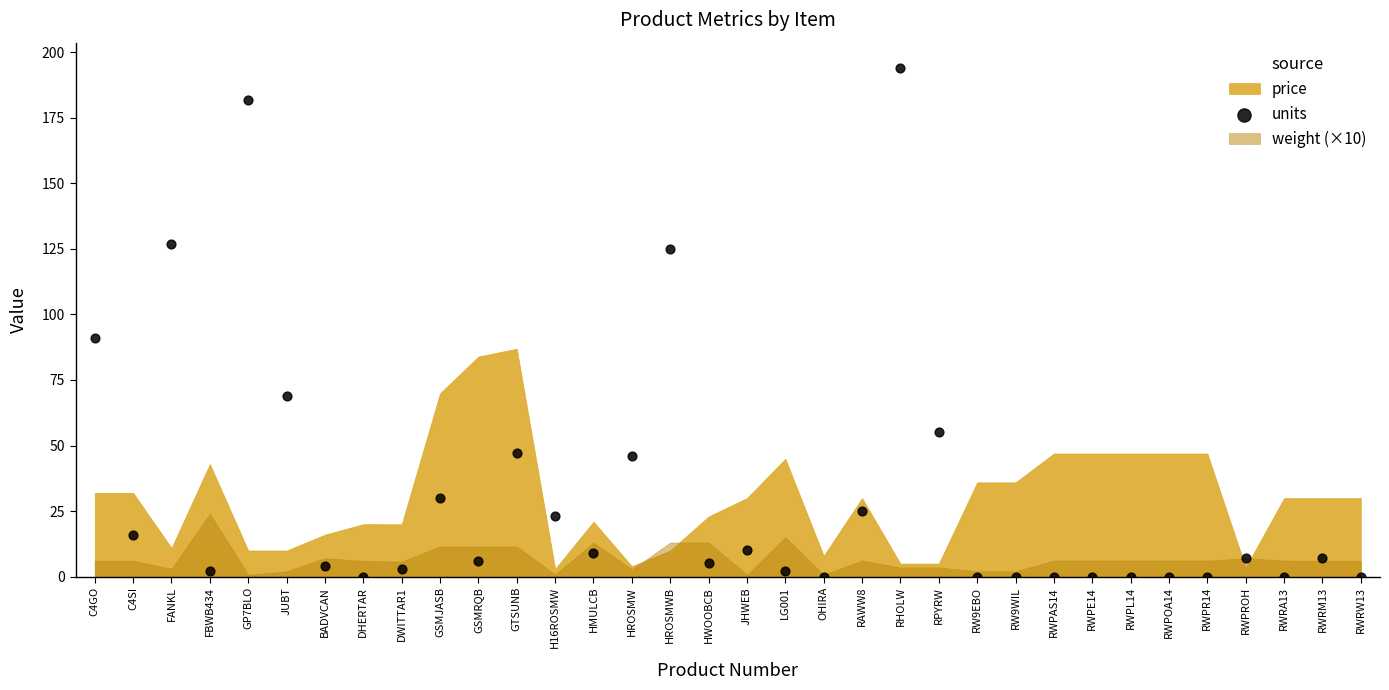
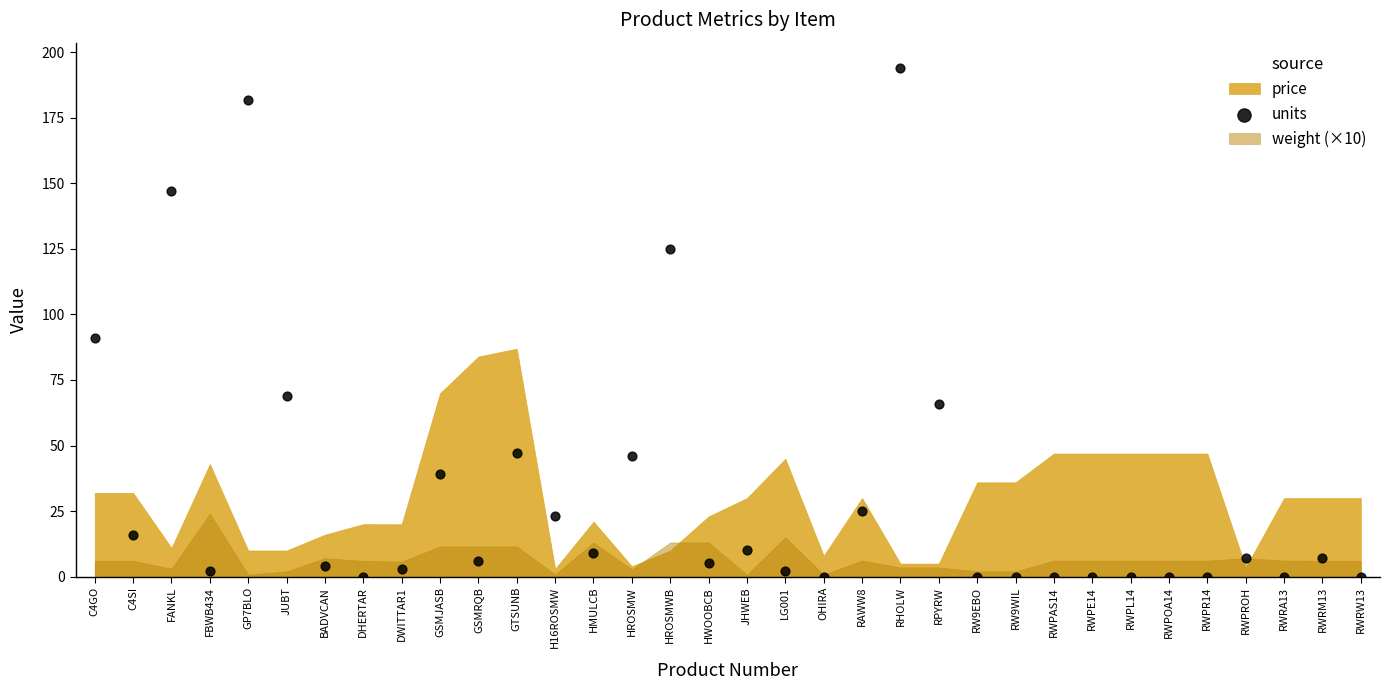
  {
    "units": {
-     "FANKL": 127,
-     "GSMJASB": 30,
-     "RPYRW": 55
+     "FANKL": 147,
+     "GSMJASB": 39,
+     "RPYRW": 66
    }
  }
